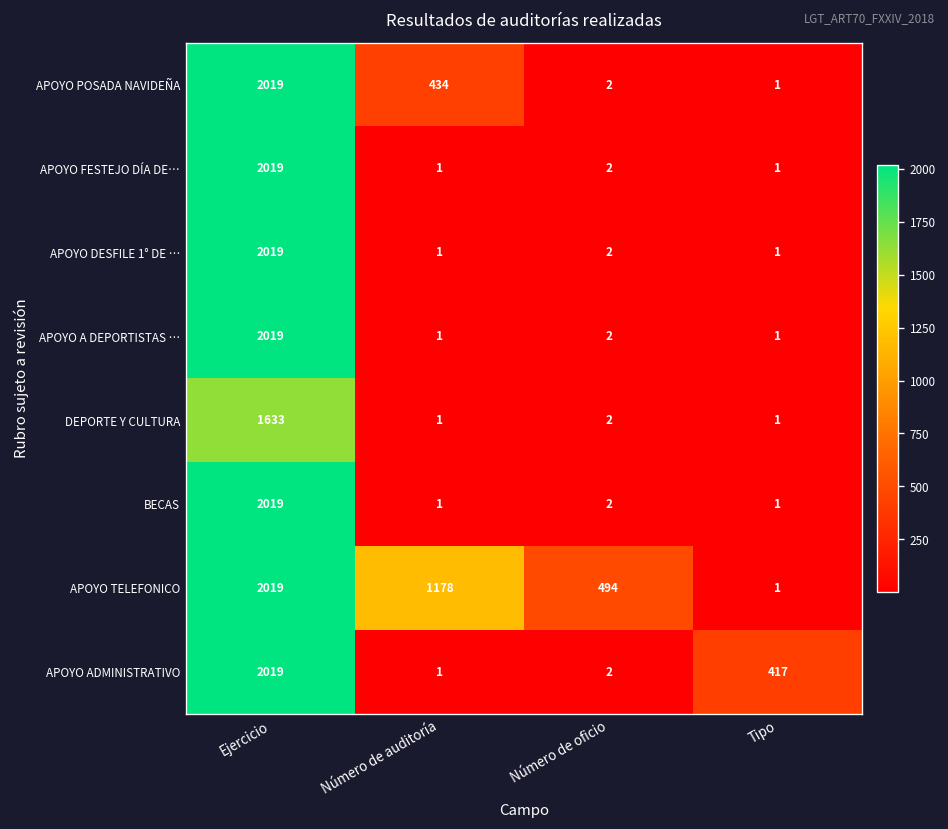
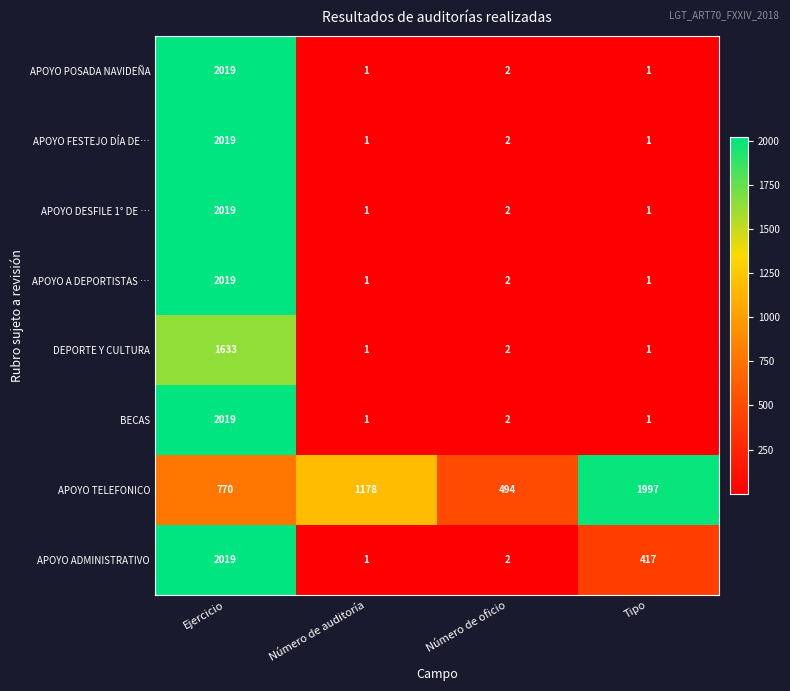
  {
    "APOYO POSADA NAVIDEÑA": {
      "Ejercicio": 2019,
-     "Número de auditoría": 434,
+     "Número de auditoría": 1,
      "Número de oficio": 2,
      "Tipo": 1
    },
    "APOYO FESTEJO DÍA DE…": {
      "Ejercicio": 2019,
      "Número de auditoría": 1,
      "Número de oficio": 2,
      "Tipo": 1
    },
    "APOYO DESFILE 1° DE …": {
      "Ejercicio": 2019,
      "Número de auditoría": 1,
      "Número de oficio": 2,
      "Tipo": 1
    },
    "APOYO A DEPORTISTAS …": {
      "Ejercicio": 2019,
      "Número de auditoría": 1,
      "Número de oficio": 2,
      "Tipo": 1
    },
    "DEPORTE Y CULTURA": {
      "Ejercicio": 1633,
      "Número de auditoría": 1,
      "Número de oficio": 2,
      "Tipo": 1
    },
    "BECAS": {
      "Ejercicio": 2019,
      "Número de auditoría": 1,
      "Número de oficio": 2,
      "Tipo": 1
    },
    "APOYO TELEFONICO": {
-     "Ejercicio": 2019,
+     "Ejercicio": 770,
      "Número de auditoría": 1178,
      "Número de oficio": 494,
-     "Tipo": 1
+     "Tipo": 1997
    },
    "APOYO ADMINISTRATIVO": {
      "Ejercicio": 2019,
      "Número de auditoría": 1,
      "Número de oficio": 2,
      "Tipo": 417
    }
  }
